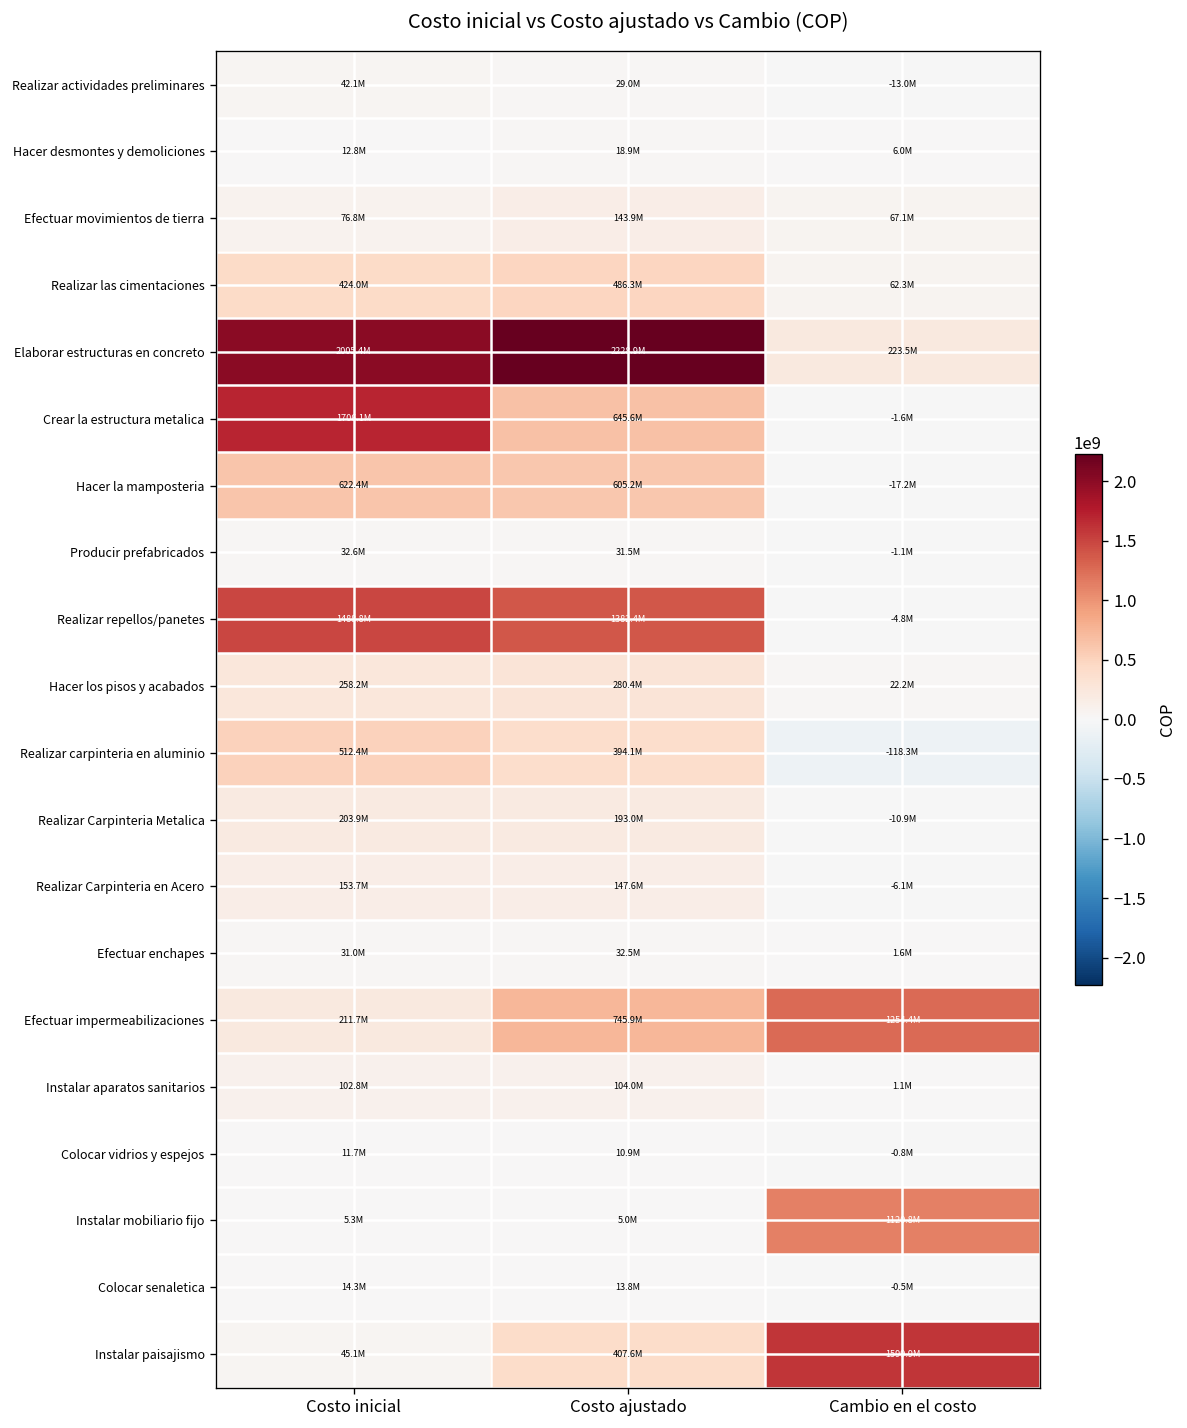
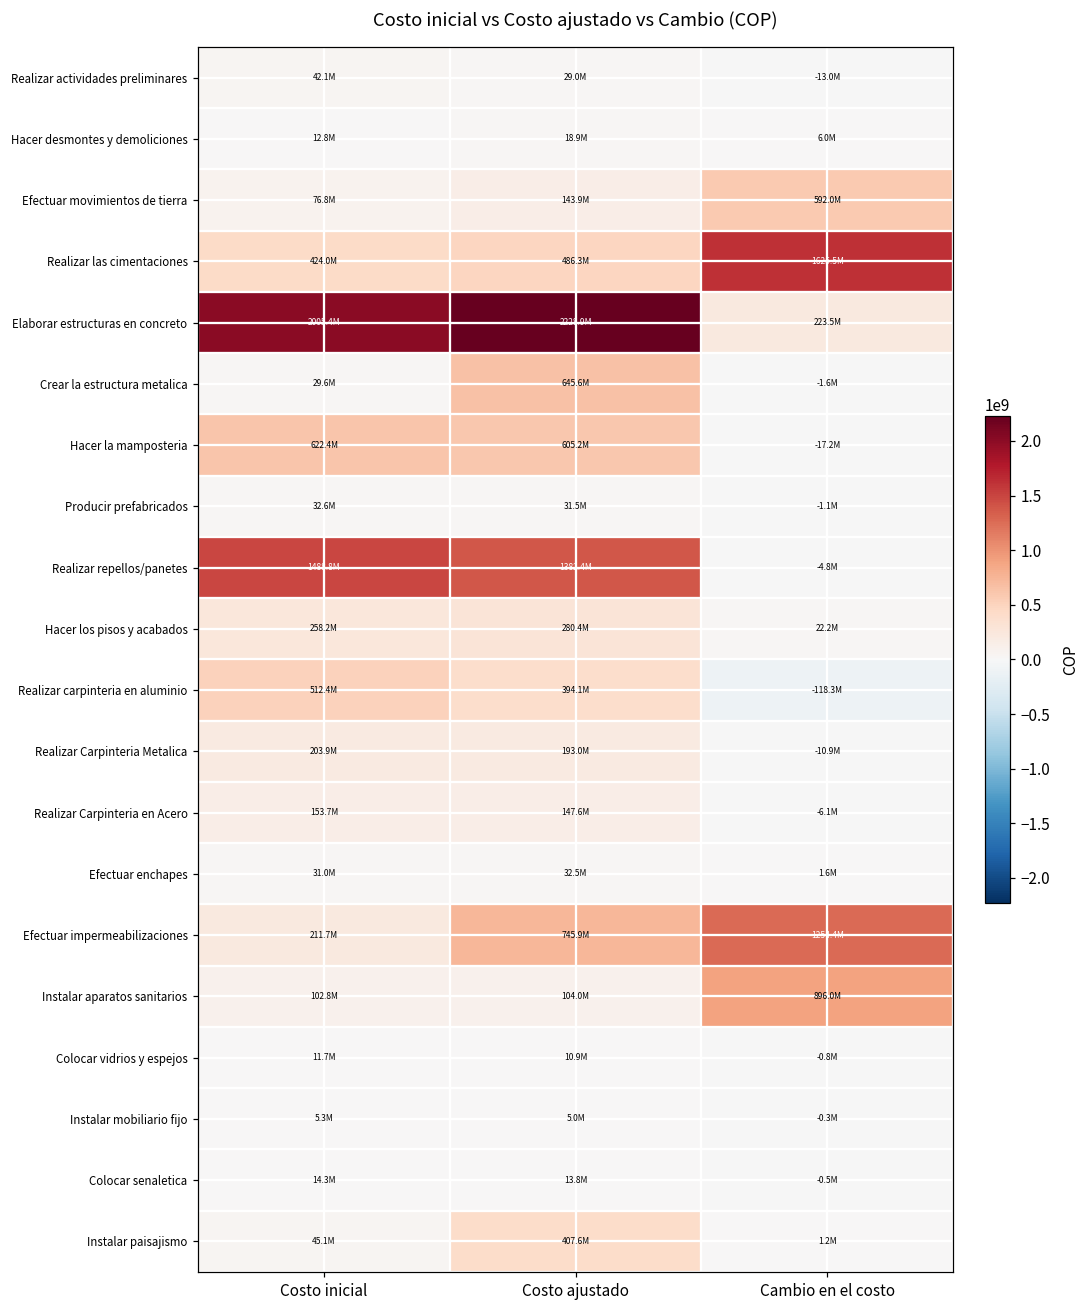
  {
    "Realizar actividades preliminares": {
      "Costo inicial": "42.1M",
      "Costo ajustado": "29.0M",
      "Cambio en el costo": "-13.0M"
    },
    "Hacer desmontes y demoliciones": {
      "Costo inicial": "12.8M",
      "Costo ajustado": "18.9M",
      "Cambio en el costo": "6.0M"
    },
    "Efectuar movimientos de tierra": {
      "Costo inicial": "76.8M",
      "Costo ajustado": "143.9M",
-     "Cambio en el costo": "67.1M"
+     "Cambio en el costo": "592.0M"
    },
    "Realizar las cimentaciones": {
      "Costo inicial": "424.0M",
      "Costo ajustado": "486.3M",
-     "Cambio en el costo": "62.3M"
+     "Cambio en el costo": "1625.5M"
    },
    "Elaborar estructuras en concreto": {
      "Costo inicial": "2005.4M",
      "Costo ajustado": "2228.9M",
      "Cambio en el costo": "223.5M"
    },
    "Crear la estructura metalica": {
-     "Costo inicial": "1706.1M",
+     "Costo inicial": "29.6M",
      "Costo ajustado": "645.6M",
      "Cambio en el costo": "-1.6M"
    },
    "Hacer la mamposteria": {
      "Costo inicial": "622.4M",
      "Costo ajustado": "605.2M",
      "Cambio en el costo": "-17.2M"
    },
    "Producir prefabricados": {
      "Costo inicial": "32.6M",
      "Costo ajustado": "31.5M",
      "Cambio en el costo": "-1.1M"
    },
    "Realizar repellos/panetes": {
      "Costo inicial": "1488.8M",
      "Costo ajustado": "1382.4M",
      "Cambio en el costo": "-4.8M"
    },
    "Hacer los pisos y acabados": {
      "Costo inicial": "258.2M",
      "Costo ajustado": "280.4M",
      "Cambio en el costo": "22.2M"
    },
    "Realizar carpinteria en aluminio": {
      "Costo inicial": "512.4M",
      "Costo ajustado": "394.1M",
      "Cambio en el costo": "-118.3M"
    },
    "Realizar Carpinteria Metalica": {
      "Costo inicial": "203.9M",
      "Costo ajustado": "193.0M",
      "Cambio en el costo": "-10.9M"
    },
    "Realizar Carpinteria en Acero": {
      "Costo inicial": "153.7M",
      "Costo ajustado": "147.6M",
      "Cambio en el costo": "-6.1M"
    },
    "Efectuar enchapes": {
      "Costo inicial": "31.0M",
      "Costo ajustado": "32.5M",
      "Cambio en el costo": "1.6M"
    },
    "Efectuar impermeabilizaciones": {
      "Costo inicial": "211.7M",
      "Costo ajustado": "745.9M",
      "Cambio en el costo": "1254.4M"
    },
    "Instalar aparatos sanitarios": {
      "Costo inicial": "102.8M",
      "Costo ajustado": "104.0M",
-     "Cambio en el costo": "1.1M"
+     "Cambio en el costo": "896.0M"
    },
    "Colocar vidrios y espejos": {
      "Costo inicial": "11.7M",
      "Costo ajustado": "10.9M",
      "Cambio en el costo": "-0.8M"
    },
    "Instalar mobiliario fijo": {
      "Costo inicial": "5.3M",
      "Costo ajustado": "5.0M",
-     "Cambio en el costo": "1120.8M"
+     "Cambio en el costo": "-0.3M"
    },
    "Colocar senaletica": {
      "Costo inicial": "14.3M",
      "Costo ajustado": "13.8M",
      "Cambio en el costo": "-0.5M"
    },
    "Instalar paisajismo": {
      "Costo inicial": "45.1M",
      "Costo ajustado": "407.6M",
-     "Cambio en el costo": "1599.9M"
+     "Cambio en el costo": "1.2M"
    }
  }
